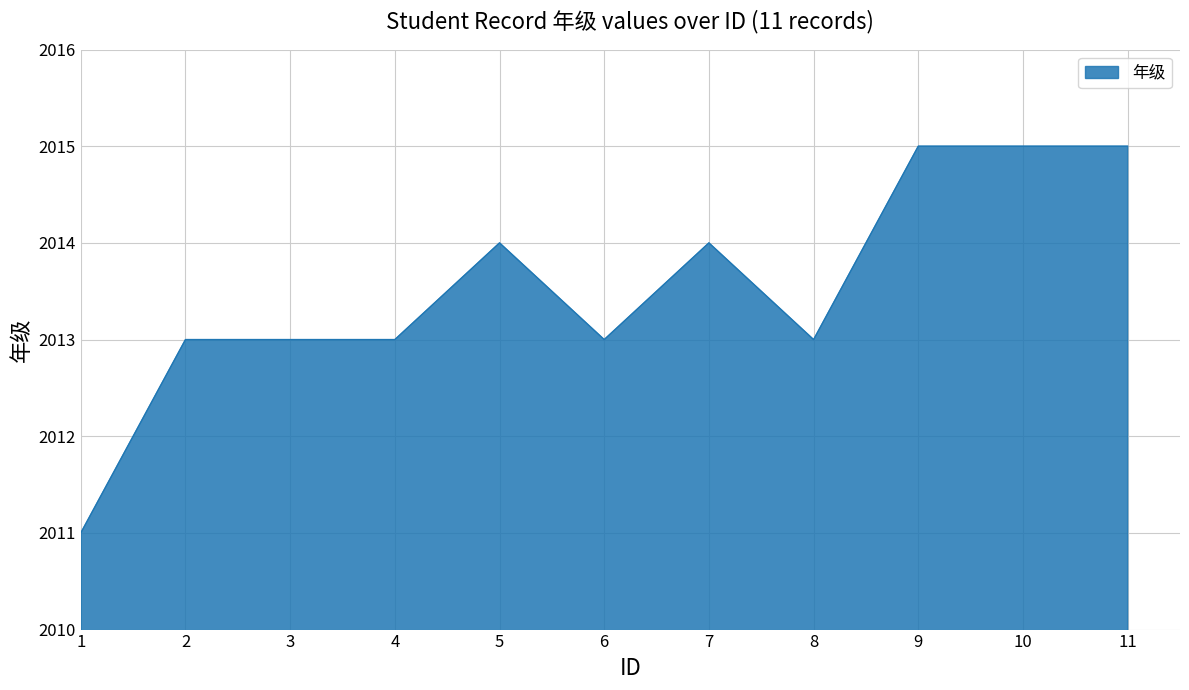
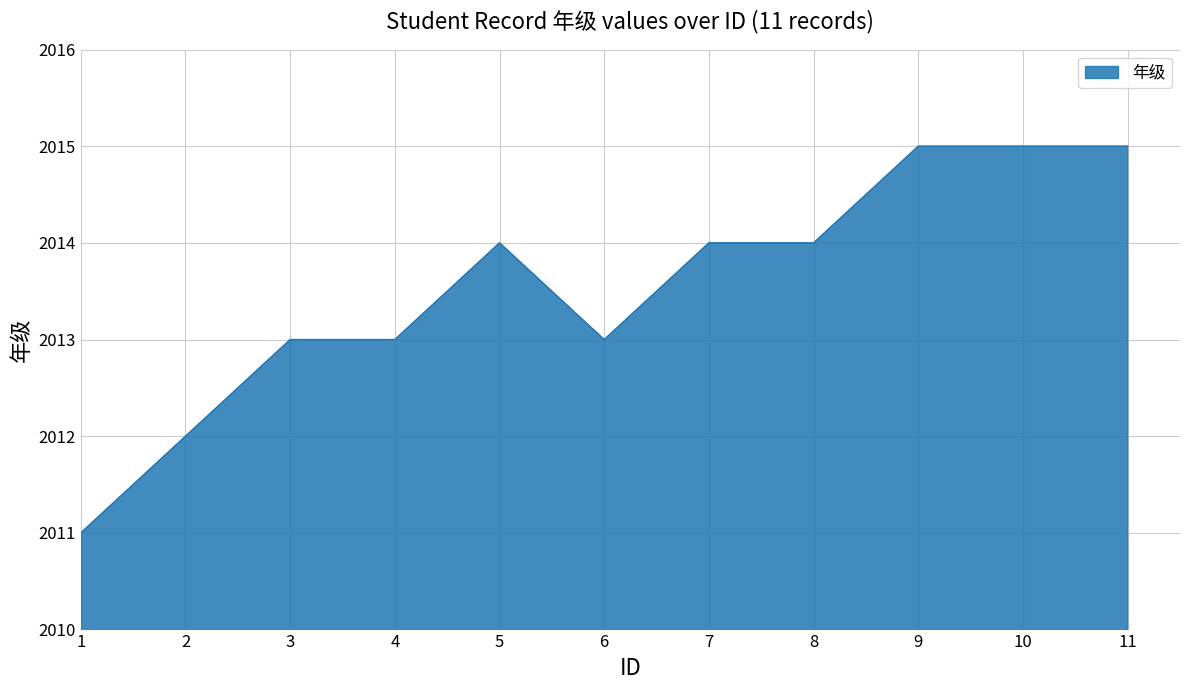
  {
    "1": 2011,
-   "2": 2013,
+   "2": 2012,
    "3": 2013,
    "4": 2013,
    "5": 2014,
    "6": 2013,
    "7": 2014,
-   "8": 2013,
+   "8": 2014,
    "9": 2015,
    "10": 2015,
    "11": 2015
  }
